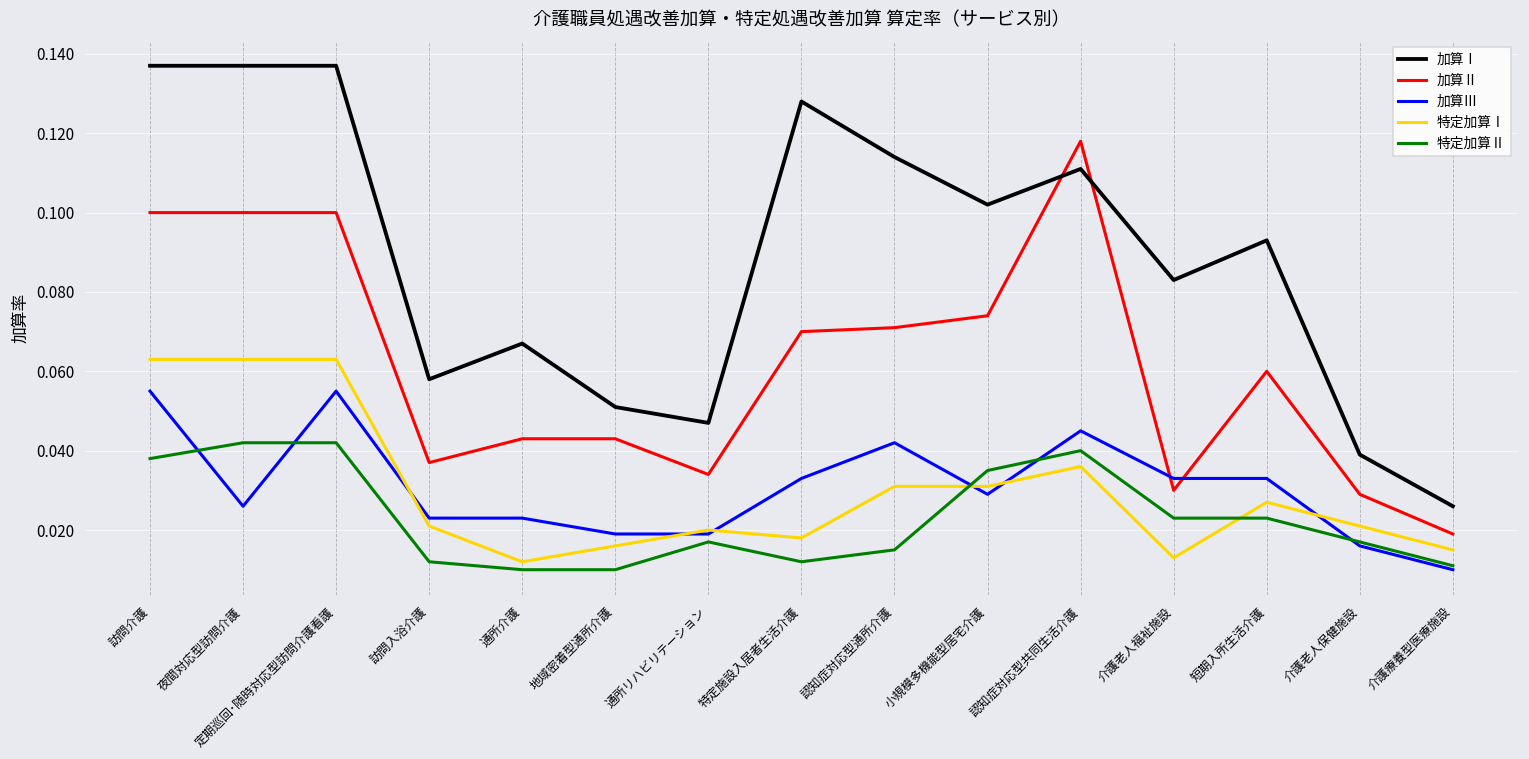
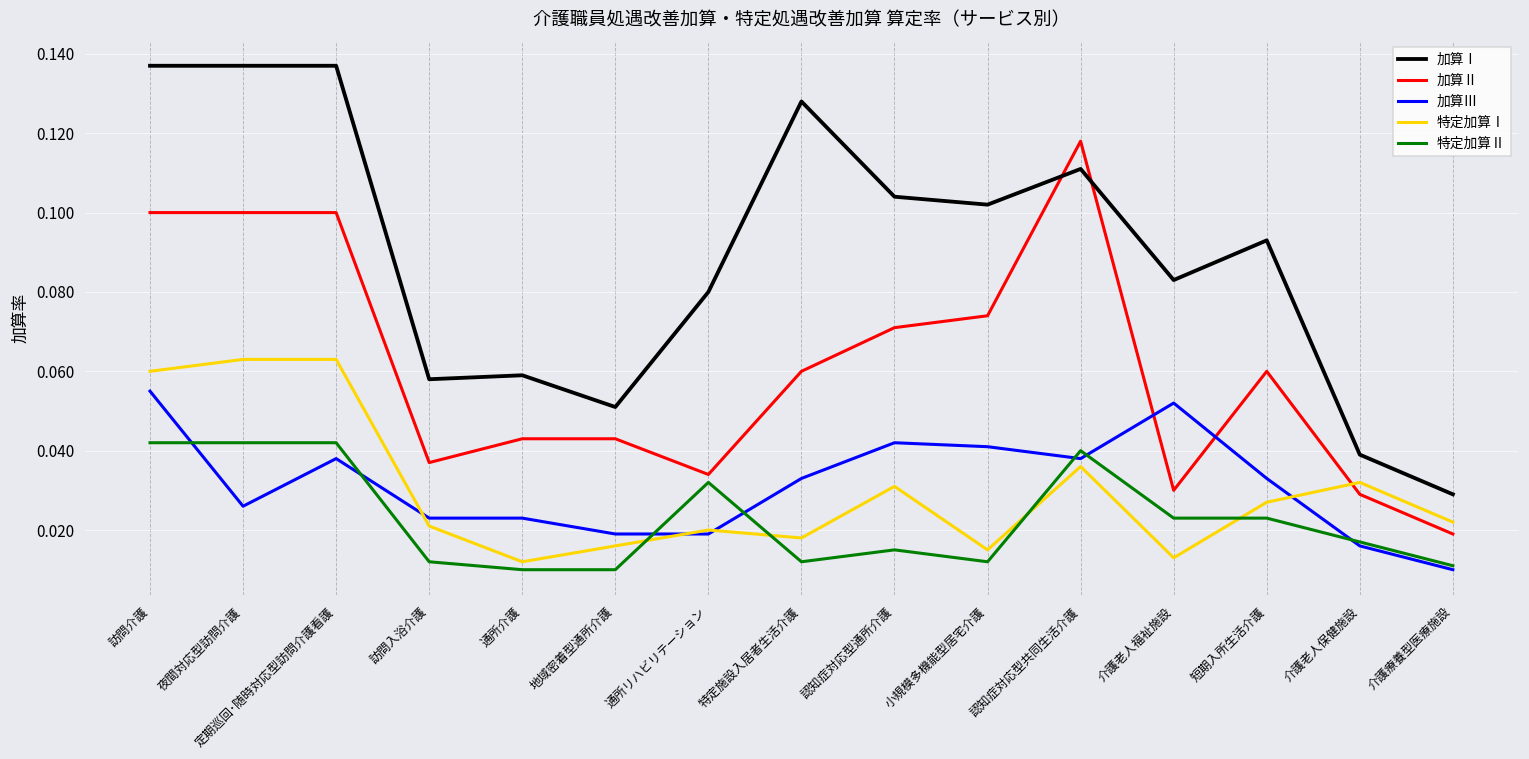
  {
    "加算Ⅰ": {
      "訪問介護": 0.137,
      "夜間対応型訪問介護": 0.137,
      "定期巡回･随時対応型訪問介護看護": 0.137,
      "訪問入浴介護": 0.058,
-     "通所介護": 0.067,
+     "通所介護": 0.059,
      "地域密着型通所介護": 0.051,
-     "通所リハビリテーション": 0.047,
+     "通所リハビリテーション": 0.080,
      "特定施設入居者生活介護": 0.128,
-     "認知症対応型通所介護": 0.114,
+     "認知症対応型通所介護": 0.104,
      "小規模多機能型居宅介護": 0.102,
      "認知症対応型共同生活介護": 0.111,
      "介護老人福祉施設": 0.083,
      "短期入所生活介護": 0.093,
      "介護老人保健施設": 0.039,
-     "介護療養型医療施設": 0.026
+     "介護療養型医療施設": 0.029
    },
    "加算Ⅱ": {
      "訪問介護": 0.10,
      "夜間対応型訪問介護": 0.10,
      "定期巡回･随時対応型訪問介護看護": 0.10,
      "訪問入浴介護": 0.037,
      "通所介護": 0.043,
      "地域密着型通所介護": 0.043,
      "通所リハビリテーション": 0.034,
-     "特定施設入居者生活介護": 0.07,
+     "特定施設入居者生活介護": 0.06,
      "認知症対応型通所介護": 0.071,
      "小規模多機能型居宅介護": 0.074,
      "認知症対応型共同生活介護": 0.118,
      "介護老人福祉施設": 0.03,
      "短期入所生活介護": 0.06,
      "介護老人保健施設": 0.029,
      "介護療養型医療施設": 0.019
    },
    "加算Ⅲ": {
      "訪問介護": 0.055,
      "夜間対応型訪問介護": 0.026,
-     "定期巡回･随時対応型訪問介護看護": 0.055,
+     "定期巡回･随時対応型訪問介護看護": 0.038,
      "訪問入浴介護": 0.023,
      "通所介護": 0.023,
      "地域密着型通所介護": 0.019,
      "通所リハビリテーション": 0.019,
      "特定施設入居者生活介護": 0.033,
      "認知症対応型通所介護": 0.042,
-     "小規模多機能型居宅介護": 0.029,
-     "認知症対応型共同生活介護": 0.045,
-     "介護老人福祉施設": 0.033,
+     "小規模多機能型居宅介護": 0.041,
+     "認知症対応型共同生活介護": 0.038,
+     "介護老人福祉施設": 0.052,
      "短期入所生活介護": 0.033,
      "介護老人保健施設": 0.016,
      "介護療養型医療施設": 0.010
    },
    "特定加算Ⅰ": {
-     "訪問介護": 0.063,
+     "訪問介護": 0.060,
      "夜間対応型訪問介護": 0.063,
      "定期巡回･随時対応型訪問介護看護": 0.063,
      "訪問入浴介護": 0.021,
      "通所介護": 0.012,
      "地域密着型通所介護": 0.016,
      "通所リハビリテーション": 0.020,
      "特定施設入居者生活介護": 0.018,
      "認知症対応型通所介護": 0.031,
-     "小規模多機能型居宅介護": 0.031,
+     "小規模多機能型居宅介護": 0.015,
      "認知症対応型共同生活介護": 0.036,
      "介護老人福祉施設": 0.013,
      "短期入所生活介護": 0.027,
-     "介護老人保健施設": 0.021,
-     "介護療養型医療施設": 0.015
+     "介護老人保健施設": 0.032,
+     "介護療養型医療施設": 0.022
    },
    "特定加算Ⅱ": {
-     "訪問介護": 0.038,
+     "訪問介護": 0.042,
      "夜間対応型訪問介護": 0.042,
      "定期巡回･随時対応型訪問介護看護": 0.042,
      "訪問入浴介護": 0.012,
      "通所介護": 0.010,
      "地域密着型通所介護": 0.010,
-     "通所リハビリテーション": 0.017,
+     "通所リハビリテーション": 0.032,
      "特定施設入居者生活介護": 0.012,
      "認知症対応型通所介護": 0.015,
-     "小規模多機能型居宅介護": 0.035,
+     "小規模多機能型居宅介護": 0.012,
      "認知症対応型共同生活介護": 0.040,
      "介護老人福祉施設": 0.023,
      "短期入所生活介護": 0.023,
      "介護老人保健施設": 0.017,
      "介護療養型医療施設": 0.011
    }
  }
